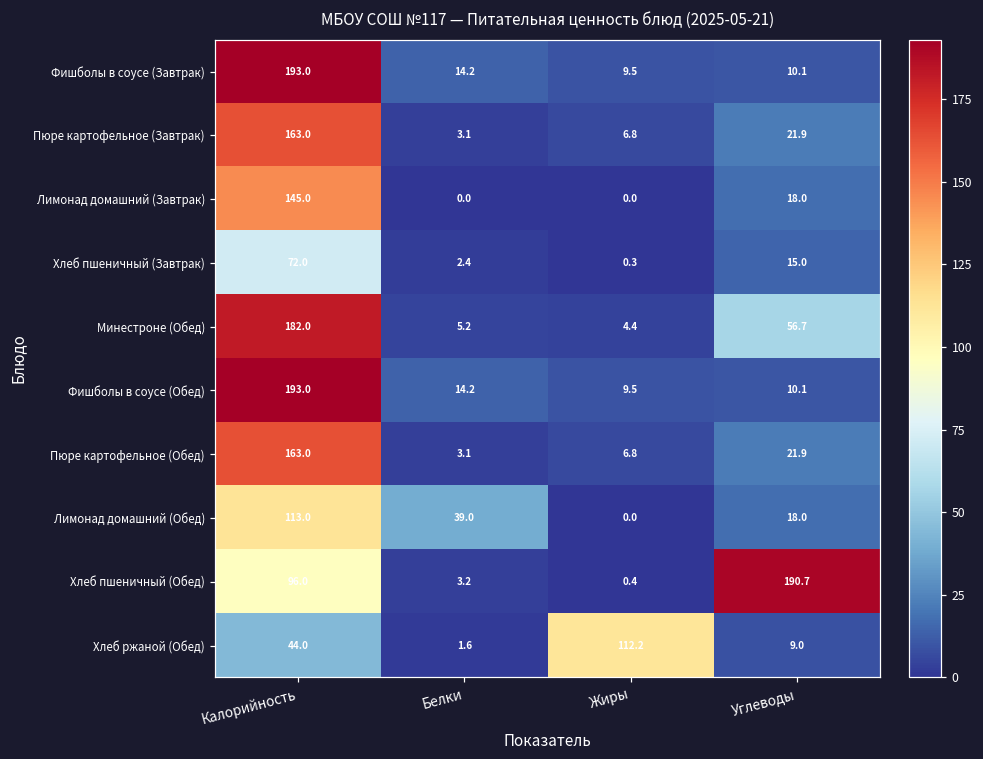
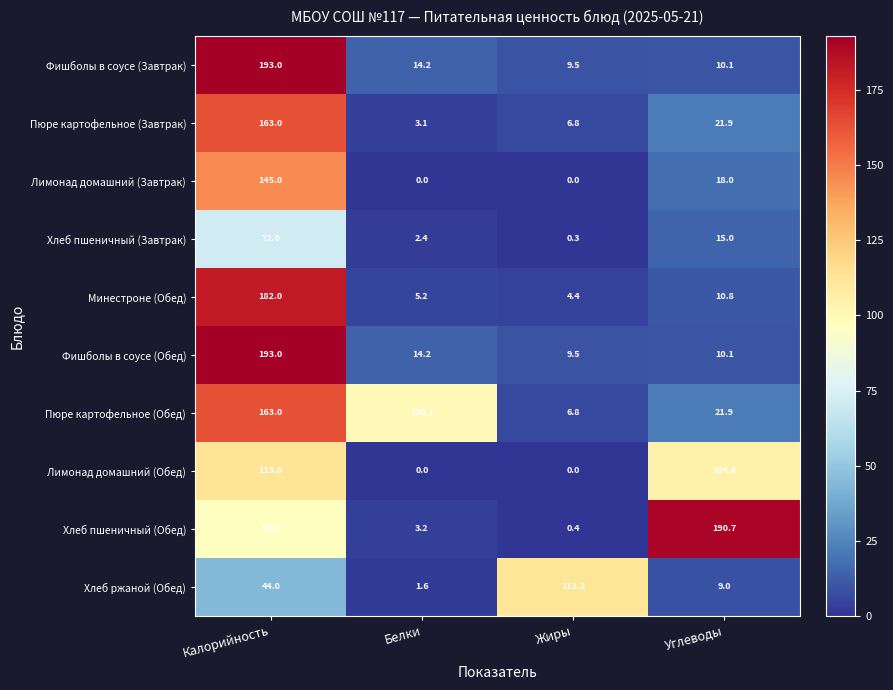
  {
    "Фишболы в соусе (Завтрак)": {
      "Калорийность": 193.0,
      "Белки": 14.2,
      "Жиры": 9.5,
      "Углеводы": 10.1
    },
    "Пюре картофельное (Завтрак)": {
      "Калорийность": 163.0,
      "Белки": 3.1,
      "Жиры": 6.8,
      "Углеводы": 21.9
    },
    "Лимонад домашний (Завтрак)": {
      "Калорийность": 145.0,
      "Белки": 0.0,
      "Жиры": 0.0,
      "Углеводы": 18.0
    },
    "Хлеб пшеничный (Завтрак)": {
      "Белки": 2.4,
      "Жиры": 0.3,
      "Углеводы": 15.0
    },
    "Минестроне (Обед)": {
      "Калорийность": 182.0,
      "Белки": 5.2,
      "Жиры": 4.4,
-     "Углеводы": 56.7
+     "Углеводы": 10.8
    },
    "Фишболы в соусе (Обед)": {
      "Калорийность": 193.0,
      "Белки": 14.2,
      "Жиры": 9.5,
      "Углеводы": 10.1
    },
    "Пюре картофельное (Обед)": {
      "Калорийность": 163.0,
-     "Белки": 3.1,
+     "Белки": 100.1,
      "Жиры": 6.8,
      "Углеводы": 21.9
    },
    "Лимонад домашний (Обед)": {
      "Калорийность": 113.0,
-     "Белки": 39.0,
+     "Белки": 0.0,
      "Жиры": 0.0,
-     "Углеводы": 18.0
+     "Углеводы": 104.6
    },
    "Хлеб пшеничный (Обед)": {
      "Калорийность": 96.0,
      "Белки": 3.2,
      "Жиры": 0.4,
      "Углеводы": 190.7
    },
    "Хлеб ржаной (Обед)": {
      "Калорийность": 44.0,
      "Белки": 1.6,
      "Жиры": 112.2,
      "Углеводы": 9.0
    }
  }
